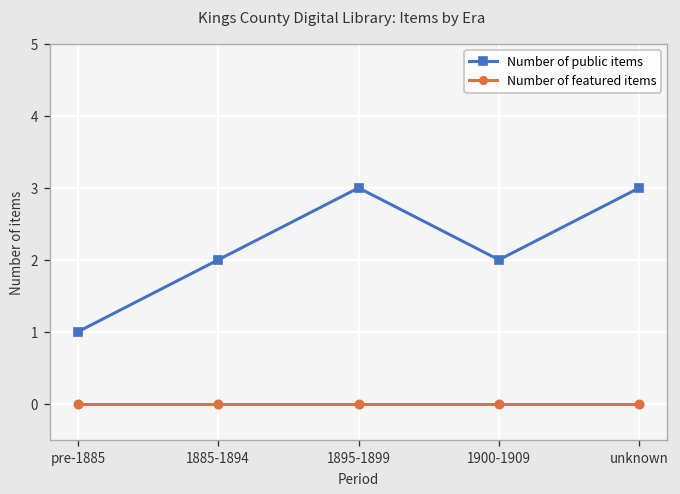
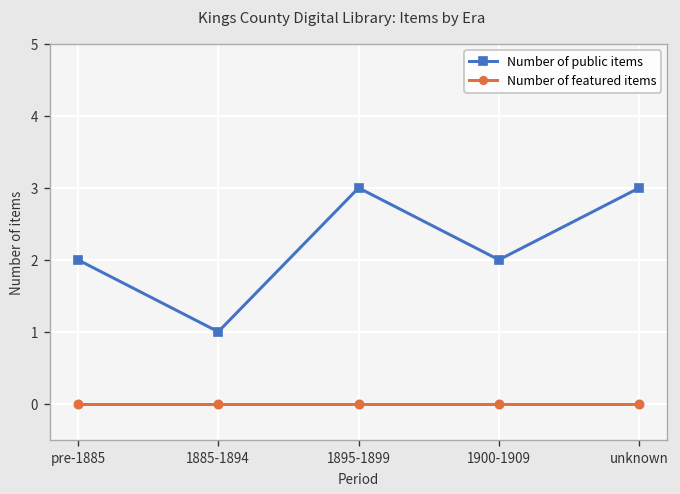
  {
    "Number of public items": {
-     "pre-1885": 1,
-     "1885-1894": 2,
+     "pre-1885": 2,
+     "1885-1894": 1,
      "1895-1899": 3,
      "1900-1909": 2,
      "unknown": 3
    },
    "Number of featured items": {
      "pre-1885": 0,
      "1885-1894": 0,
      "1895-1899": 0,
      "1900-1909": 0,
      "unknown": 0
    }
  }
